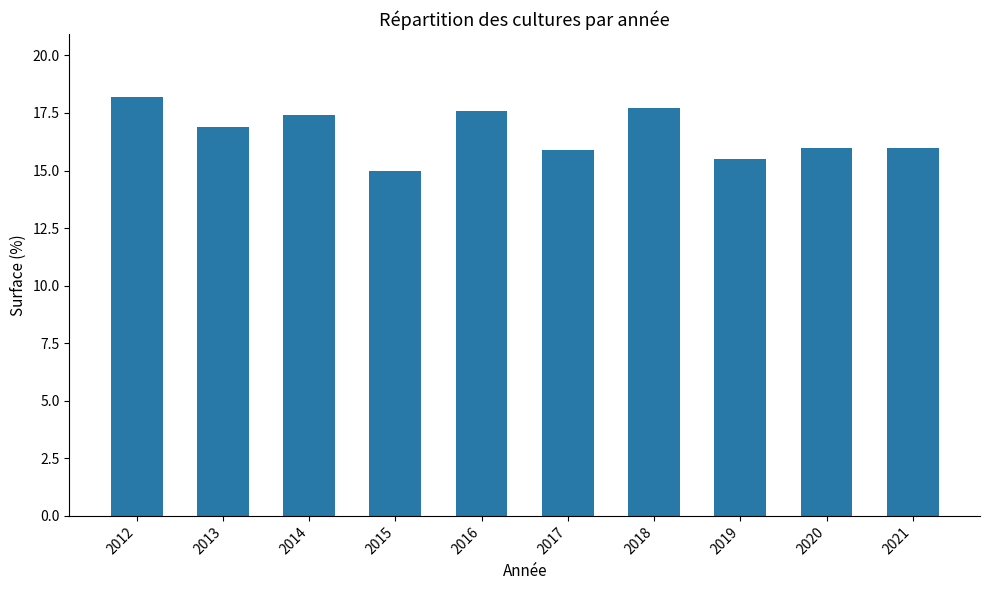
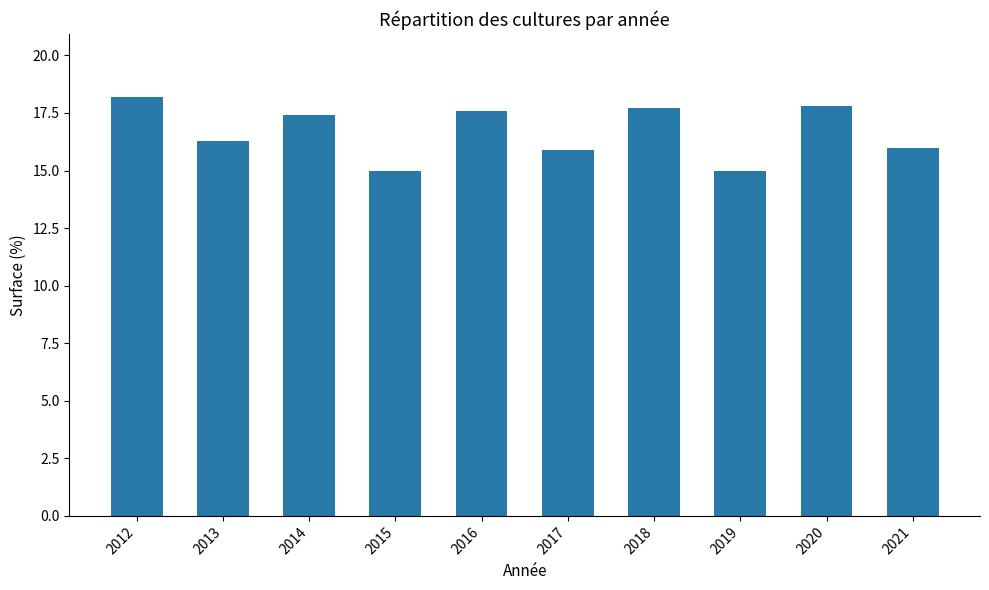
  {
    "2012": 18.2,
-   "2013": 16.9,
+   "2013": 16.3,
    "2014": 17.4,
    "2015": 15.0,
    "2016": 17.6,
    "2017": 15.9,
    "2018": 17.7,
-   "2019": 15.5,
-   "2020": 16.0,
+   "2019": 15.0,
+   "2020": 17.8,
    "2021": 16.0
  }
